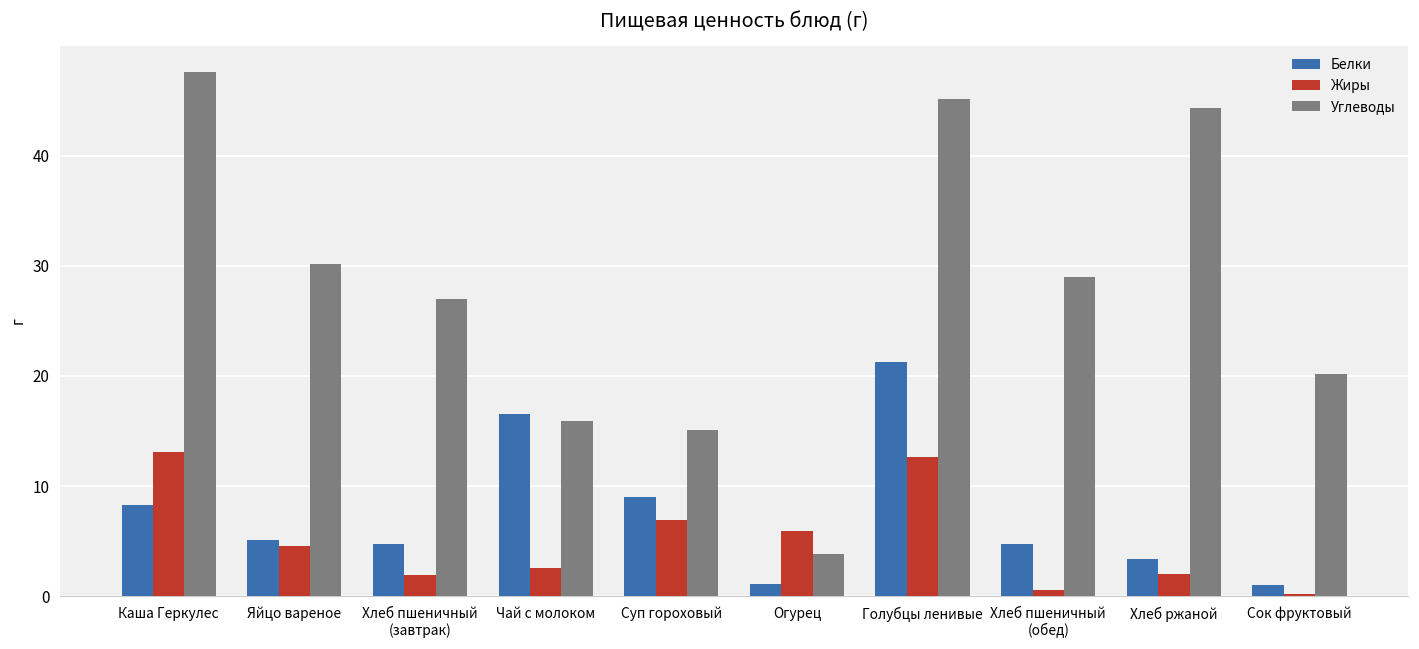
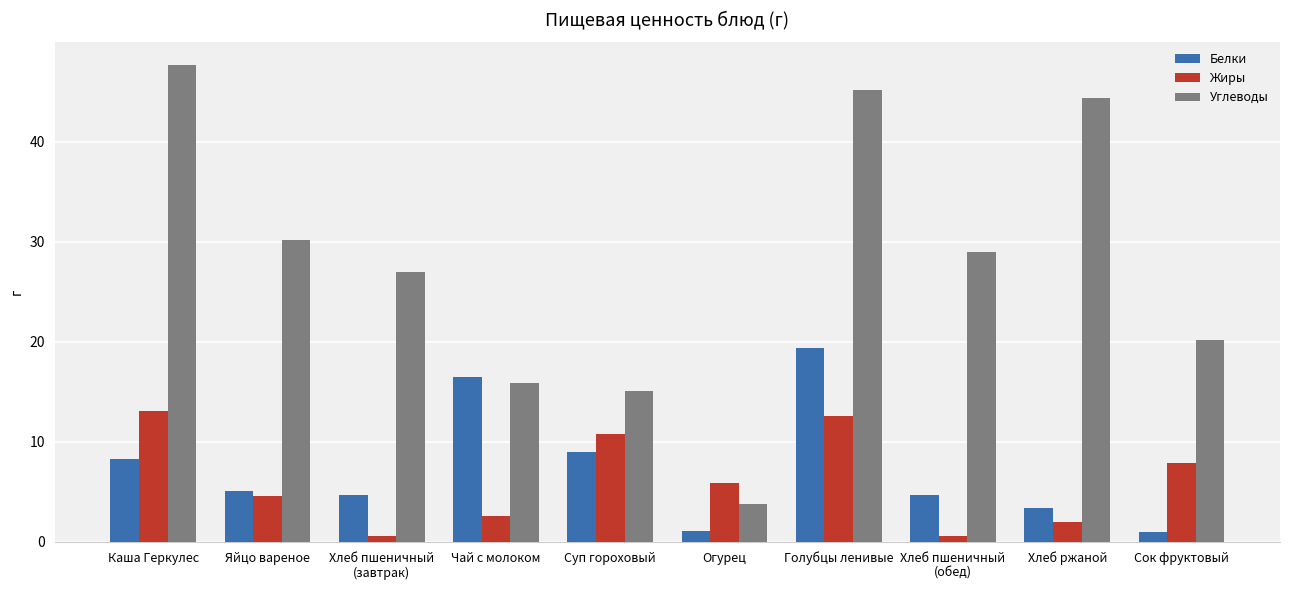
  {
    "Белки": {
      "Каша Геркулес": 8.3,
      "Яйцо вареное": 5.1,
      "Хлеб пшеничный (завтрак)": 4.7,
      "Чай с молоком": 16.5,
      "Суп гороховый": 9.0,
      "Огурец": 1.1,
-     "Голубцы ленивые": 21.3,
+     "Голубцы ленивые": 19.3,
      "Хлеб пшеничный (обед)": 4.7,
      "Хлеб ржаной": 3.4,
      "Сок фруктовый": 1.0
    },
    "Жиры": {
      "Каша Геркулес": 13.1,
      "Яйцо вареное": 4.6,
-     "Хлеб пшеничный (завтрак)": 1.9,
+     "Хлеб пшеничный (завтрак)": 0.6,
      "Чай с молоком": 2.6,
-     "Суп гороховый": 7.0,
+     "Суп гороховый": 10.8,
      "Огурец": 5.9,
      "Голубцы ленивые": 12.6,
      "Хлеб пшеничный (обед)": 0.6,
      "Хлеб ржаной": 2.0,
-     "Сок фруктовый": 0.2
+     "Сок фруктовый": 7.9
    },
    "Углеводы": {
      "Каша Геркулес": 47.6,
      "Яйцо вареное": 30.2,
      "Хлеб пшеничный (завтрак)": 27.0,
      "Чай с молоком": 15.9,
      "Суп гороховый": 15.1,
      "Огурец": 3.8,
      "Голубцы ленивые": 45.2,
      "Хлеб пшеничный (обед)": 29.0,
      "Хлеб ржаной": 44.4,
      "Сок фруктовый": 20.2
    }
  }
